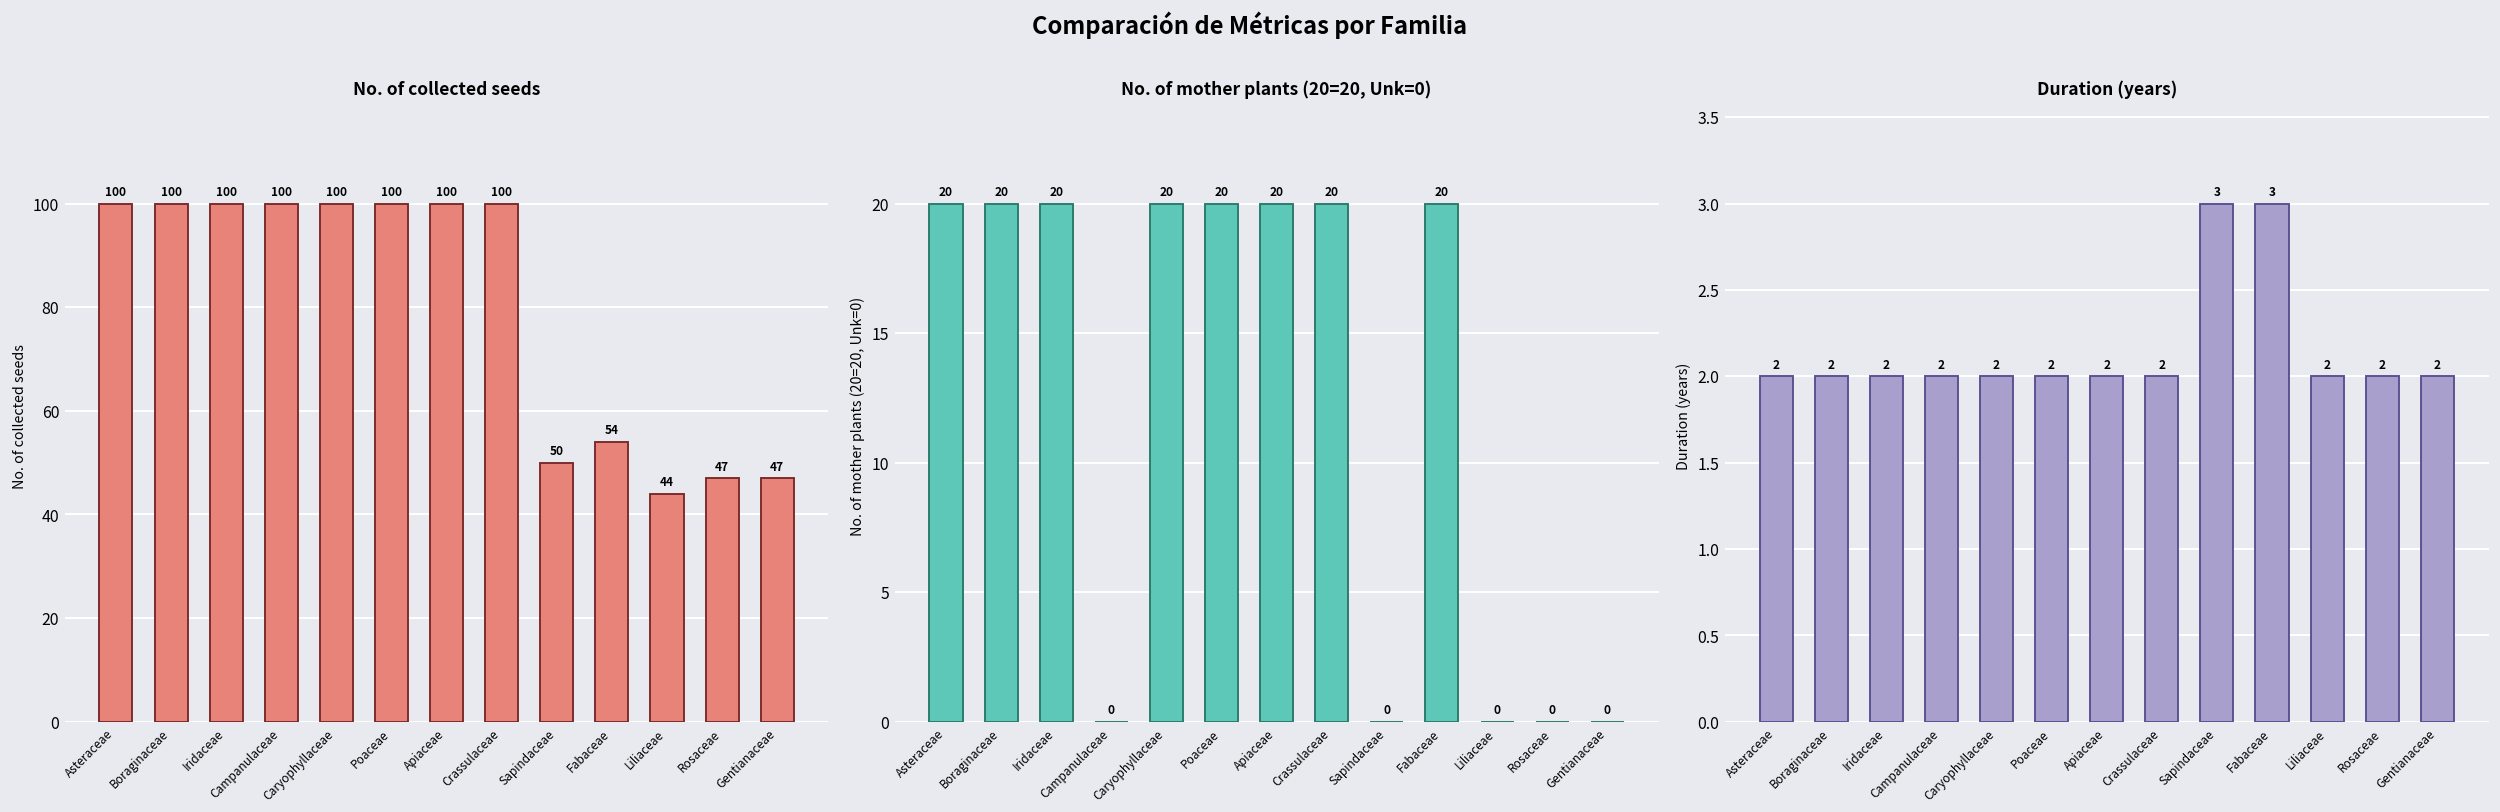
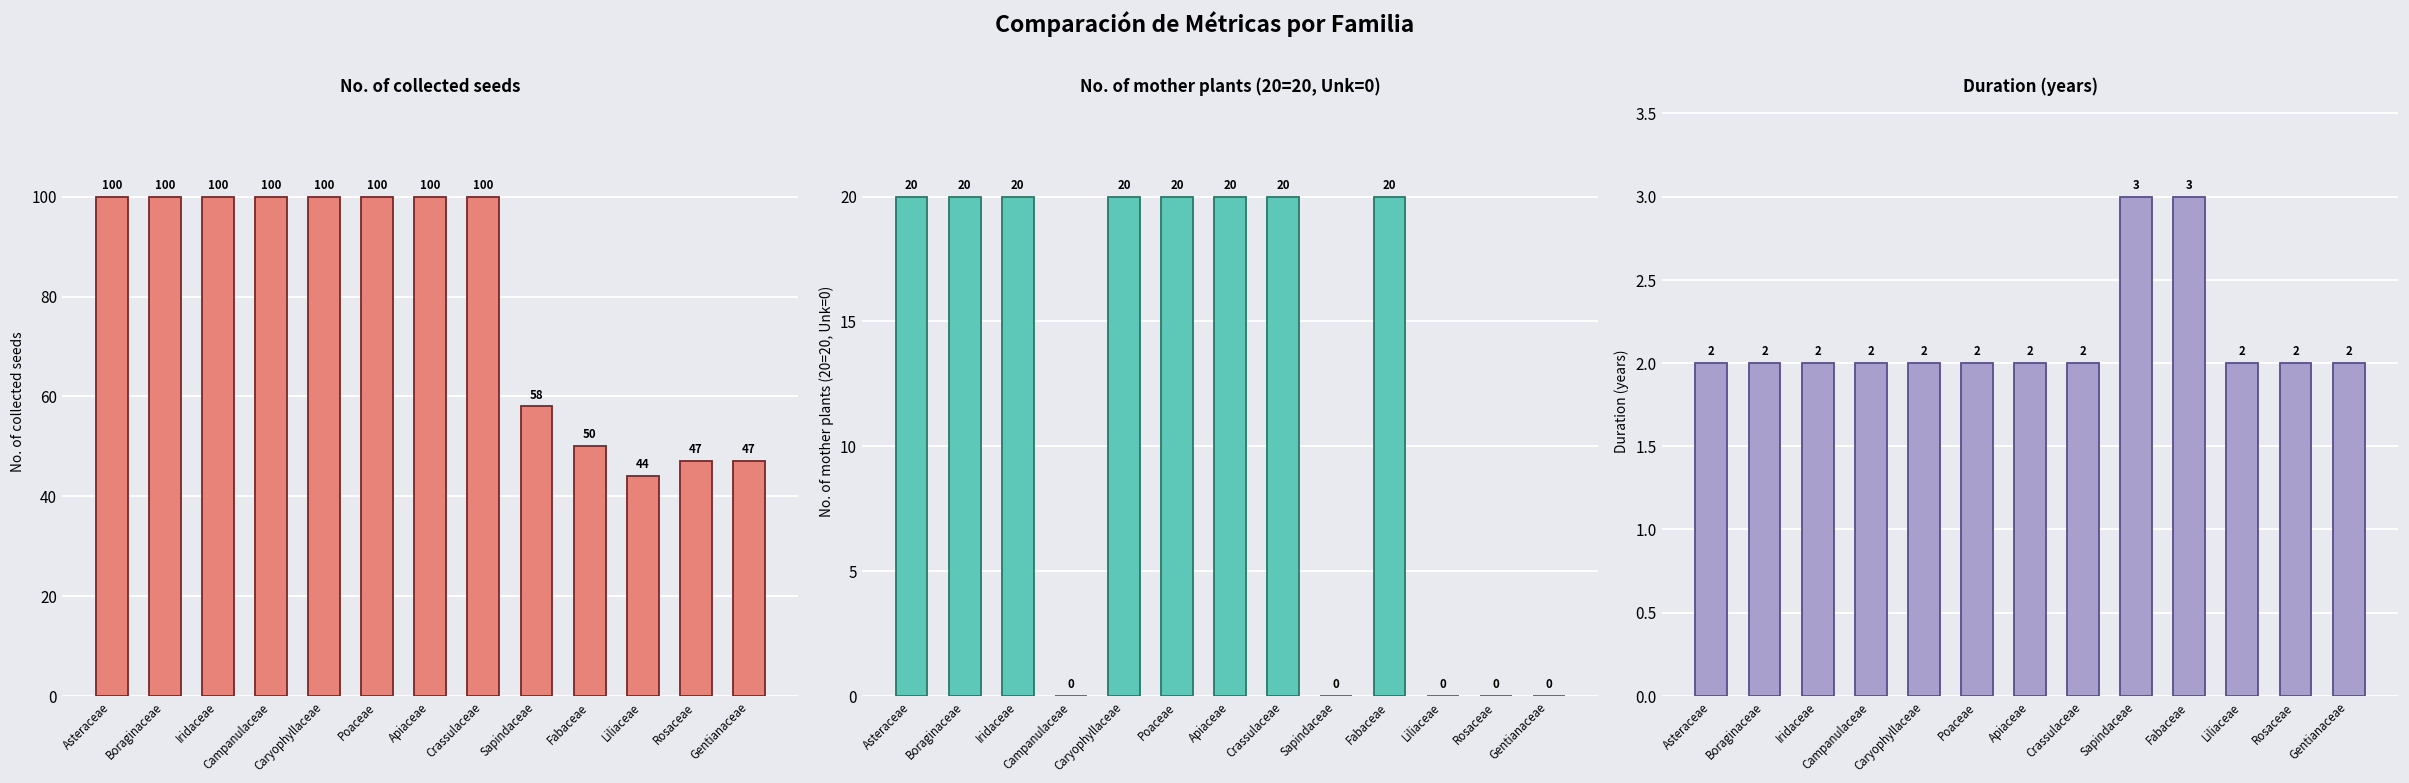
  {
    "No. of collected seeds": {
      "Asteraceae": 100,
      "Boraginaceae": 100,
      "Iridaceae": 100,
      "Campanulaceae": 100,
      "Caryophyllaceae": 100,
      "Poaceae": 100,
      "Apiaceae": 100,
      "Crassulaceae": 100,
-     "Sapindaceae": 50,
-     "Fabaceae": 54,
+     "Sapindaceae": 58,
+     "Fabaceae": 50,
      "Liliaceae": 44,
      "Rosaceae": 47,
      "Gentianaceae": 47
    },
    "No. of mother plants (20=20, Unk=0)": {
      "Asteraceae": 20,
      "Boraginaceae": 20,
      "Iridaceae": 20,
      "Campanulaceae": 0,
      "Caryophyllaceae": 20,
      "Poaceae": 20,
      "Apiaceae": 20,
      "Crassulaceae": 20,
      "Sapindaceae": 0,
      "Fabaceae": 20,
      "Liliaceae": 0,
      "Rosaceae": 0,
      "Gentianaceae": 0
    },
    "Duration (years)": {
      "Asteraceae": 2,
      "Boraginaceae": 2,
      "Iridaceae": 2,
      "Campanulaceae": 2,
      "Caryophyllaceae": 2,
      "Poaceae": 2,
      "Apiaceae": 2,
      "Crassulaceae": 2,
      "Sapindaceae": 3,
      "Fabaceae": 3,
      "Liliaceae": 2,
      "Rosaceae": 2,
      "Gentianaceae": 2
    }
  }
